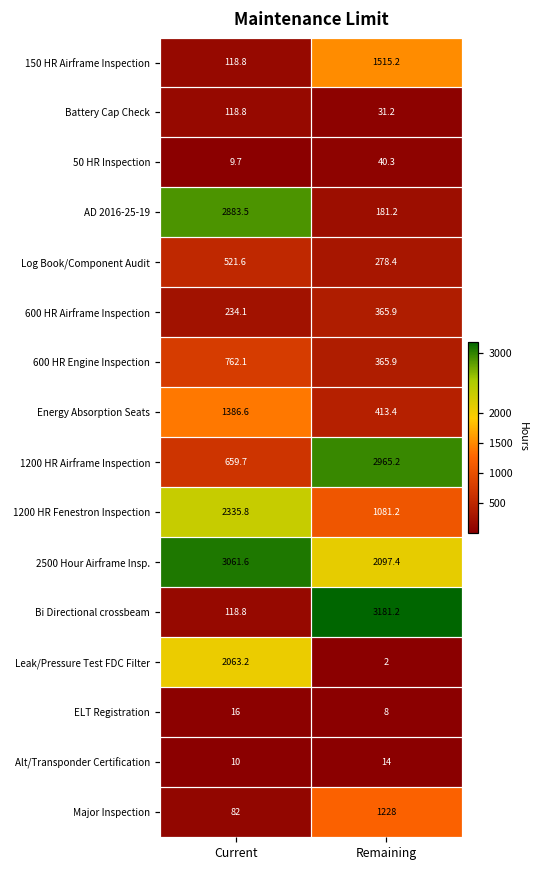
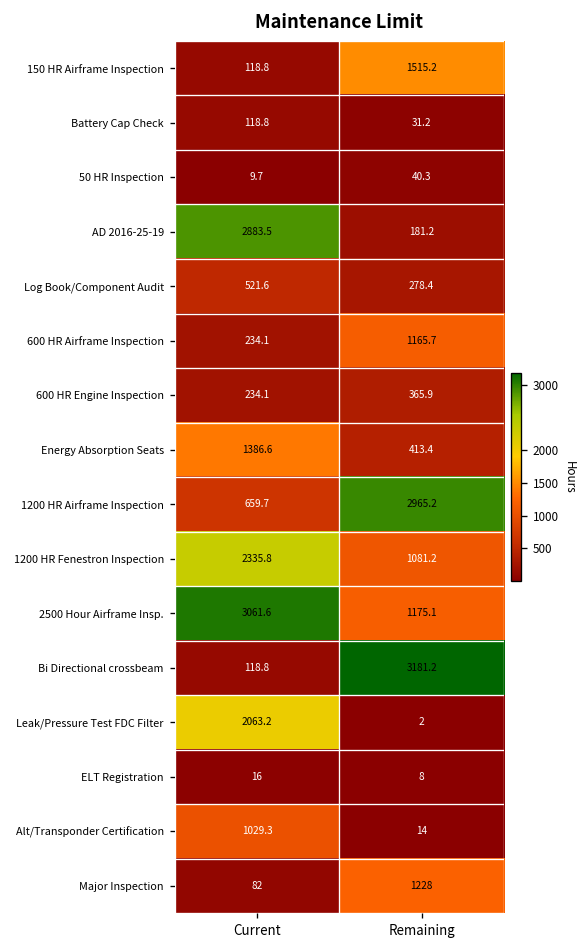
  {
    "150 HR Airframe Inspection": {
      "Current": 118.8,
      "Remaining": 1515.2
    },
    "Battery Cap Check": {
      "Current": 118.8,
      "Remaining": 31.2
    },
    "50 HR Inspection": {
      "Current": 9.7,
      "Remaining": 40.3
    },
    "AD 2016-25-19": {
      "Current": 2883.5,
      "Remaining": 181.2
    },
    "Log Book/Component Audit": {
      "Current": 521.6,
      "Remaining": 278.4
    },
    "600 HR Airframe Inspection": {
      "Current": 234.1,
-     "Remaining": 365.9
+     "Remaining": 1165.7
    },
    "600 HR Engine Inspection": {
-     "Current": 762.1,
+     "Current": 234.1,
      "Remaining": 365.9
    },
    "Energy Absorption Seats": {
      "Current": 1386.6,
      "Remaining": 413.4
    },
    "1200 HR Airframe Inspection": {
      "Current": 659.7,
      "Remaining": 2965.2
    },
    "1200 HR Fenestron Inspection": {
      "Current": 2335.8,
      "Remaining": 1081.2
    },
    "2500 Hour Airframe Insp.": {
      "Current": 3061.6,
-     "Remaining": 2097.4
+     "Remaining": 1175.1
    },
    "Bi Directional crossbeam": {
      "Current": 118.8,
      "Remaining": 3181.2
    },
    "Leak/Pressure Test FDC Filter": {
      "Current": 2063.2,
      "Remaining": 2
    },
    "ELT Registration": {
      "Current": 16,
      "Remaining": 8
    },
    "Alt/Transponder Certification": {
-     "Current": 10,
+     "Current": 1029.3,
      "Remaining": 14
    },
    "Major Inspection": {
      "Current": 82,
      "Remaining": 1228
    }
  }
